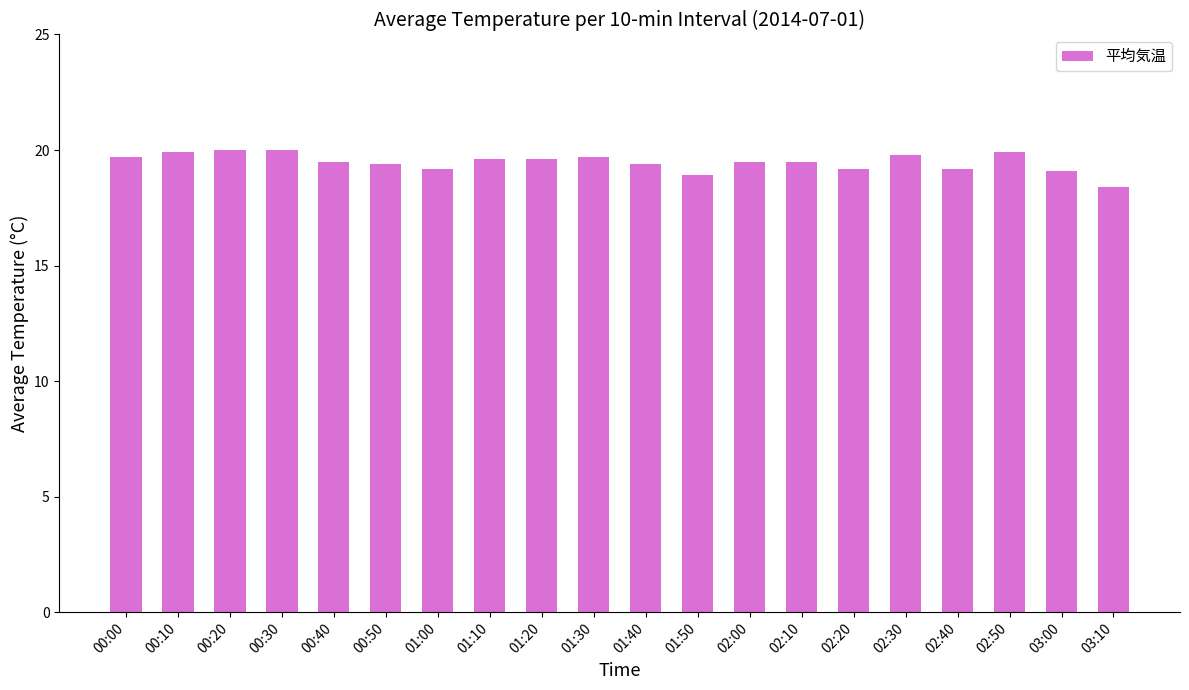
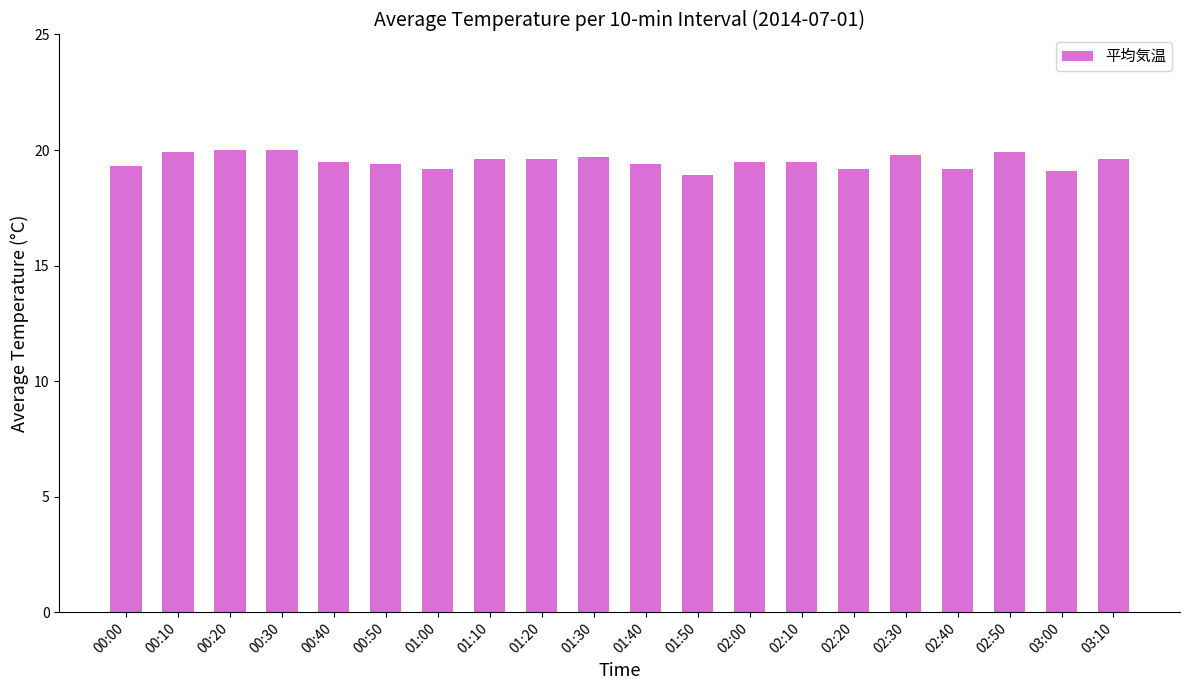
  {
-   "00:00": 19.7,
+   "00:00": 19.3,
    "00:10": 19.9,
    "00:20": 20.0,
    "00:30": 20.0,
    "00:40": 19.5,
    "00:50": 19.4,
    "01:00": 19.2,
    "01:10": 19.6,
    "01:20": 19.6,
    "01:30": 19.7,
    "01:40": 19.4,
    "01:50": 18.9,
    "02:00": 19.5,
    "02:10": 19.5,
    "02:20": 19.2,
    "02:30": 19.8,
    "02:40": 19.2,
    "02:50": 19.9,
    "03:00": 19.1,
-   "03:10": 18.4
+   "03:10": 19.6
  }
